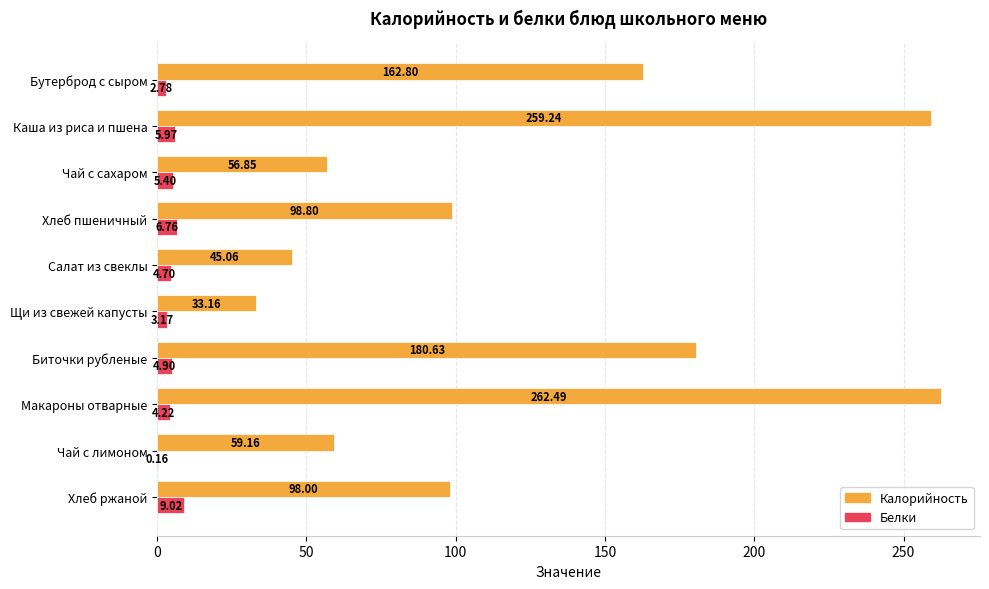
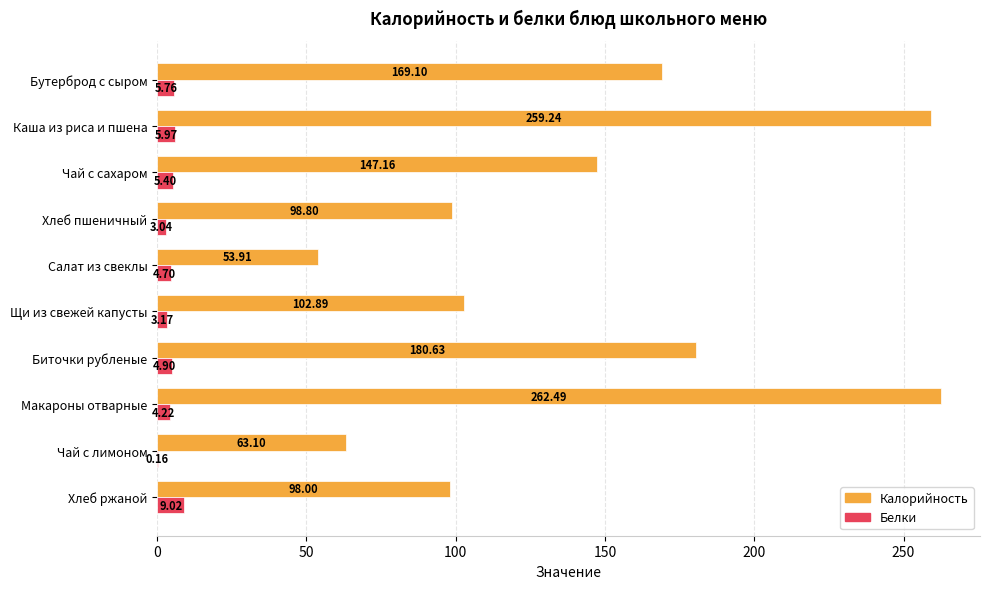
  {
    "Калорийность": {
-     "Бутерброд с сыром": 162.80,
+     "Бутерброд с сыром": 169.10,
      "Каша из риса и пшена": 259.24,
-     "Чай с сахаром": 56.85,
+     "Чай с сахаром": 147.16,
      "Хлеб пшеничный": 98.80,
-     "Салат из свеклы": 45.06,
-     "Щи из свежей капусты": 33.16,
+     "Салат из свеклы": 53.91,
+     "Щи из свежей капусты": 102.89,
      "Биточки рубленые": 180.63,
      "Макароны отварные": 262.49,
-     "Чай с лимоном": 59.16,
+     "Чай с лимоном": 63.10,
      "Хлеб ржаной": 98.00
    },
    "Белки": {
-     "Бутерброд с сыром": 2.78,
+     "Бутерброд с сыром": 5.76,
      "Каша из риса и пшена": 5.97,
      "Чай с сахаром": 5.40,
-     "Хлеб пшеничный": 6.76,
+     "Хлеб пшеничный": 3.04,
      "Салат из свеклы": 4.70,
      "Щи из свежей капусты": 3.17,
      "Биточки рубленые": 4.90,
      "Макароны отварные": 4.22,
      "Чай с лимоном": 0.16,
      "Хлеб ржаной": 9.02
    }
  }
